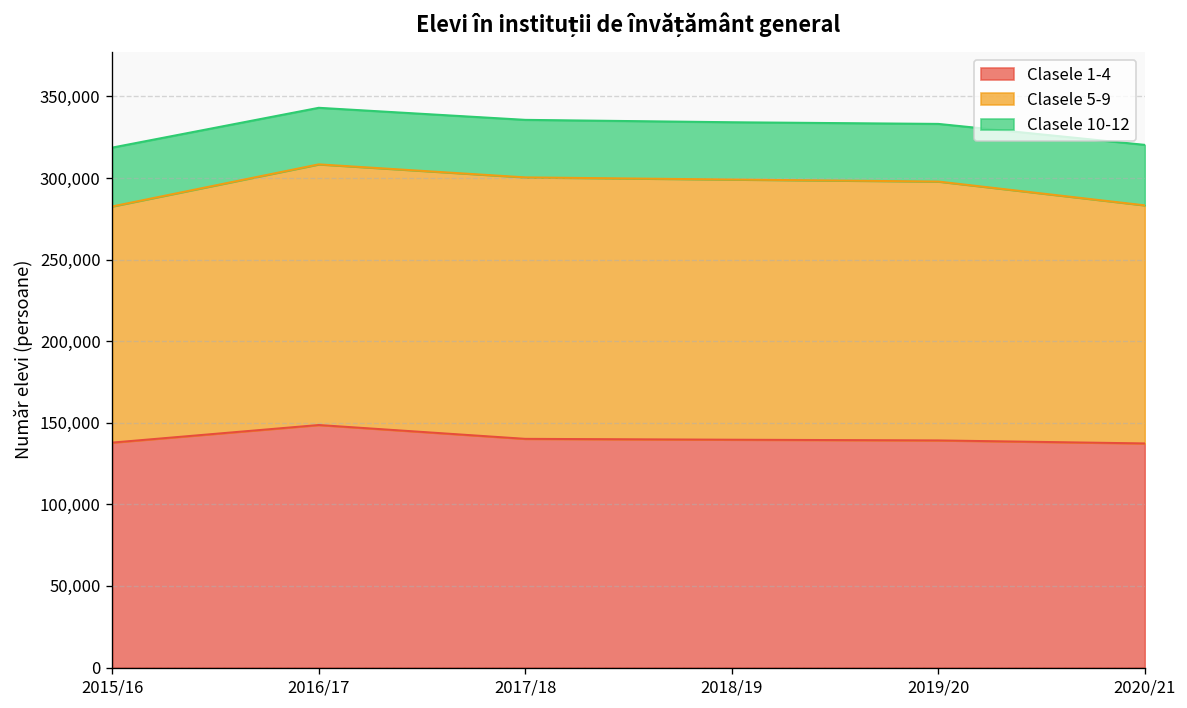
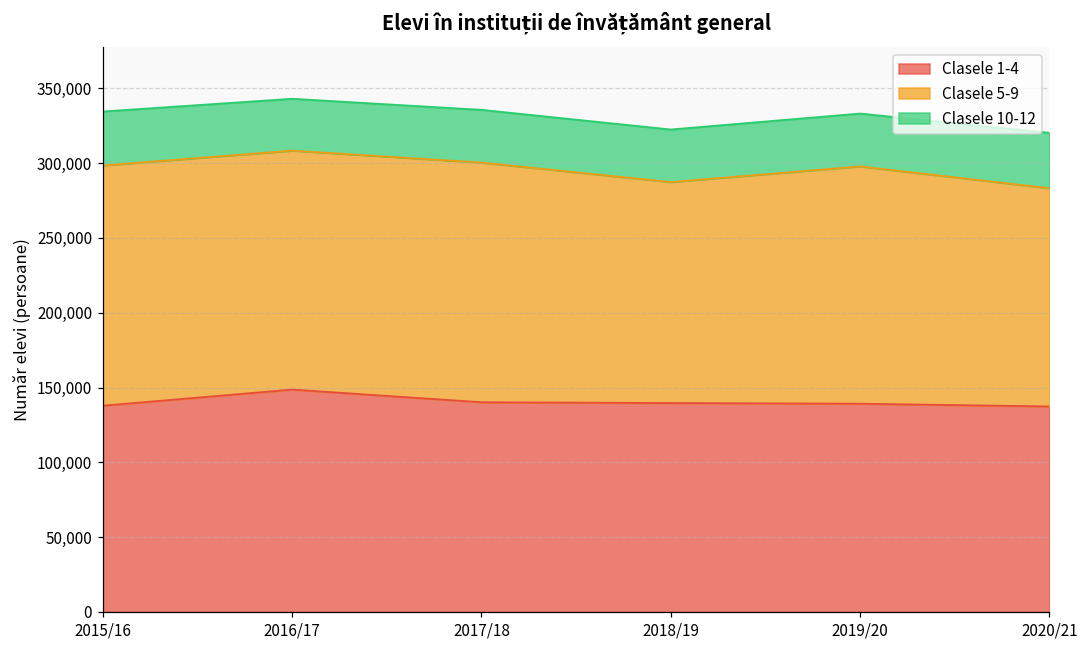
  {
    "Clasele 1-4": {
      "2015/16": "138,000",
      "2016/17": "149,000",
      "2017/18": "140,000",
      "2018/19": "140,000",
      "2019/20": "139,000",
      "2020/21": "137,000"
    },
    "Clasele 5-9": {
-     "2015/16": "145,000",
+     "2015/16": "161,000",
      "2016/17": "160,000",
      "2017/18": "160,000",
-     "2018/19": "159,000",
+     "2018/19": "148,000",
      "2019/20": "159,000",
      "2020/21": "146,000"
    },
    "Clasele 10-12": {
      "2015/16": "36,000",
      "2016/17": "35,000",
      "2017/18": "35,000",
      "2018/19": "35,000",
      "2019/20": "35,000",
      "2020/21": "37,000"
    }
  }
